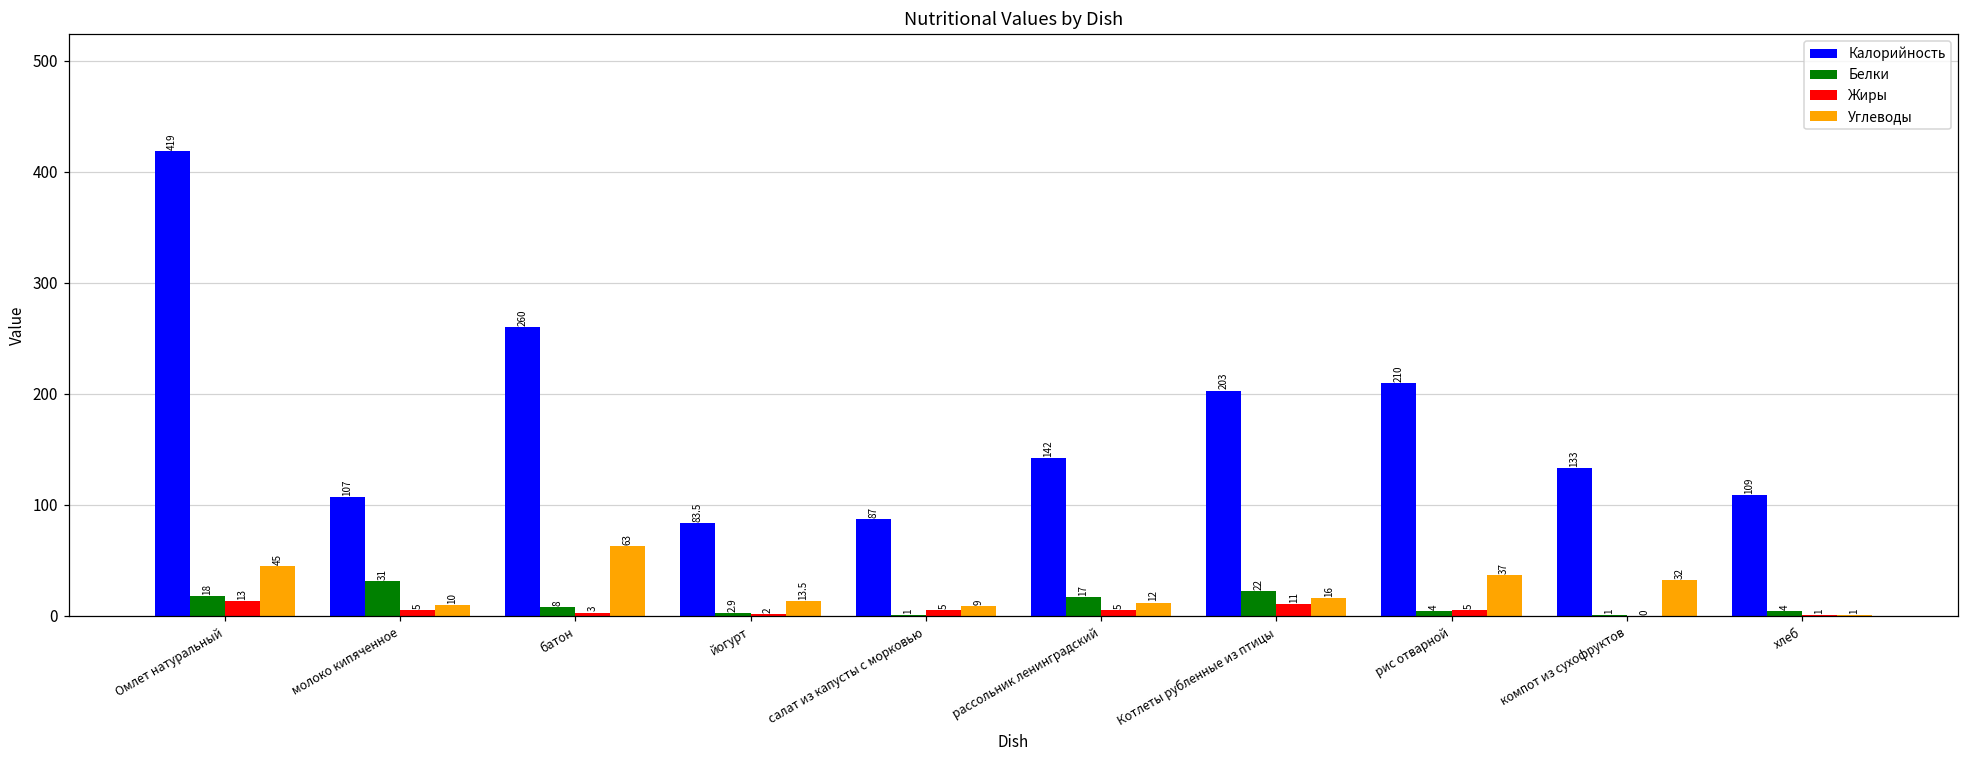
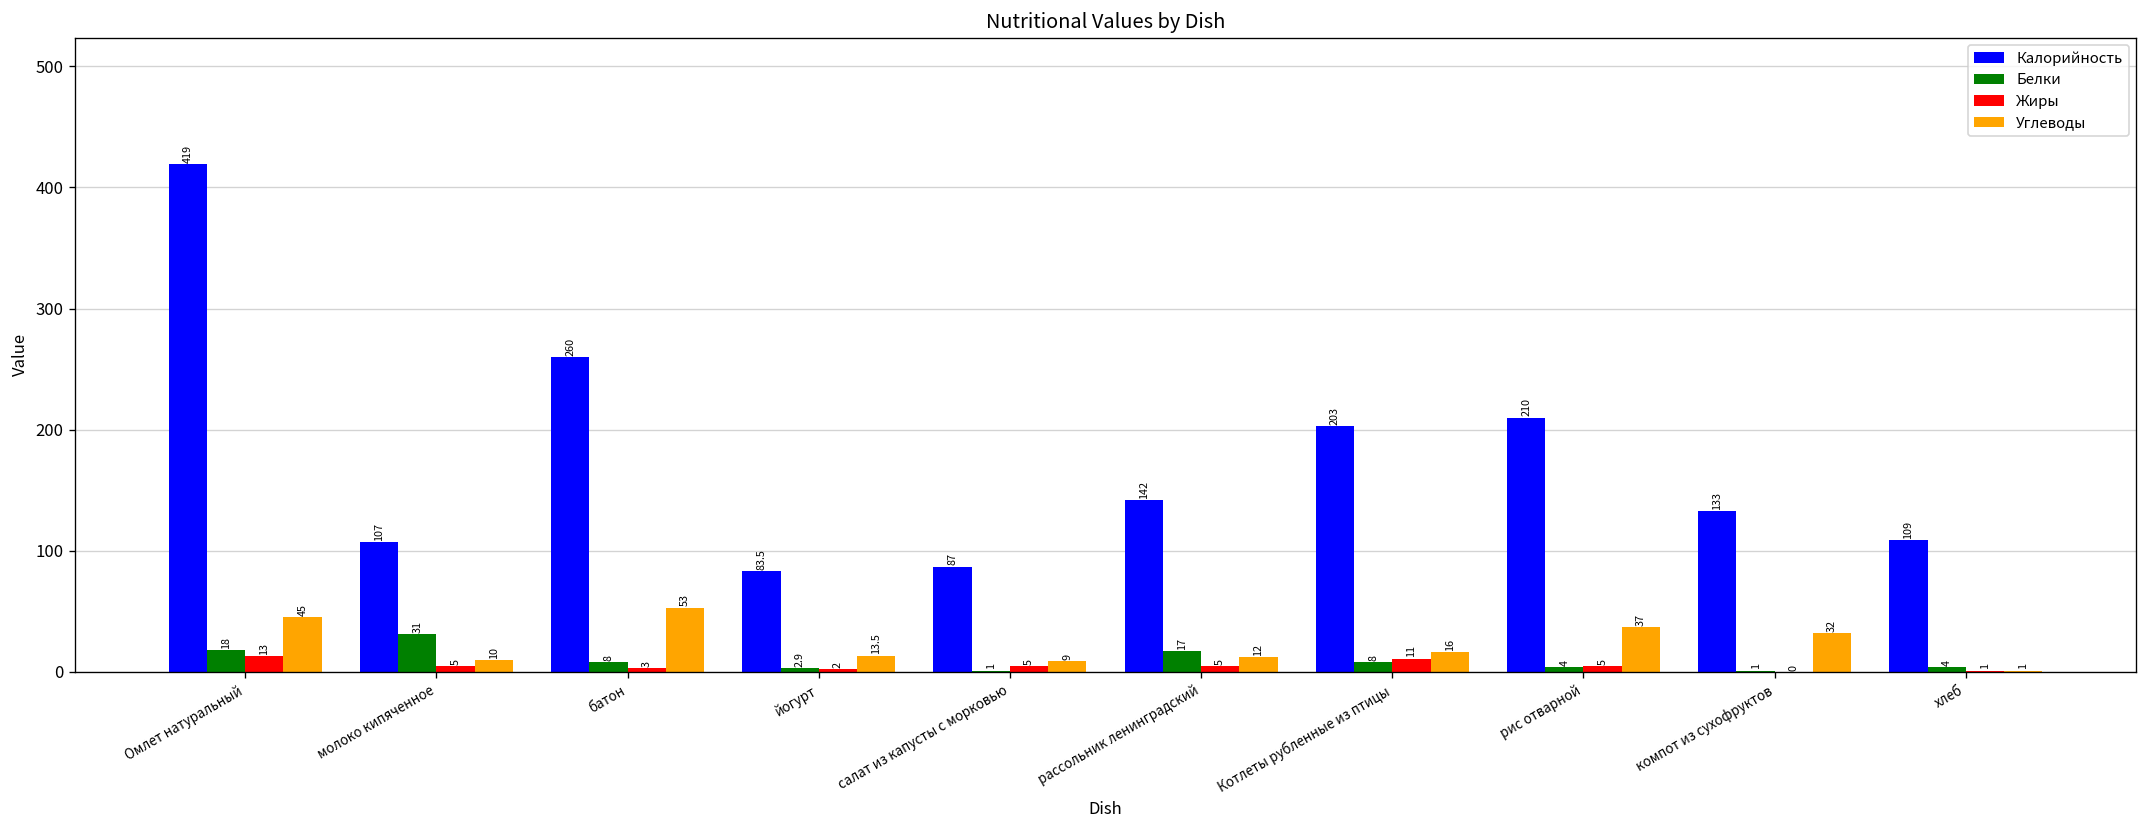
  {
    "Калорийность": {
      "Омлет натуральный": 419,
      "молоко кипяченное": 107,
      "батон": 260,
      "йогурт": 83.5,
      "салат из капусты с морковью": 87,
      "рассольник ленинградский": 142,
      "Котлеты рубленные из птицы": 203,
      "рис отварной": 210,
      "компот из сухофруктов": 133,
      "хлеб": 109
    },
    "Белки": {
      "Омлет натуральный": 18,
      "молоко кипяченное": 31,
      "батон": 8,
      "йогурт": 2.9,
      "салат из капусты с морковью": 1,
      "рассольник ленинградский": 17,
-     "Котлеты рубленные из птицы": 22,
+     "Котлеты рубленные из птицы": 8,
      "рис отварной": 4,
      "компот из сухофруктов": 1,
      "хлеб": 4
    },
    "Жиры": {
      "Омлет натуральный": 13,
      "молоко кипяченное": 5,
      "батон": 3,
      "йогурт": 2,
      "салат из капусты с морковью": 5,
      "рассольник ленинградский": 5,
      "Котлеты рубленные из птицы": 11,
      "рис отварной": 5,
      "компот из сухофруктов": 0,
      "хлеб": 1
    },
    "Углеводы": {
      "Омлет натуральный": 45,
      "молоко кипяченное": 10,
-     "батон": 63,
+     "батон": 53,
      "йогурт": 13.5,
      "салат из капусты с морковью": 9,
      "рассольник ленинградский": 12,
      "Котлеты рубленные из птицы": 16,
      "рис отварной": 37,
      "компот из сухофруктов": 32,
      "хлеб": 1
    }
  }
